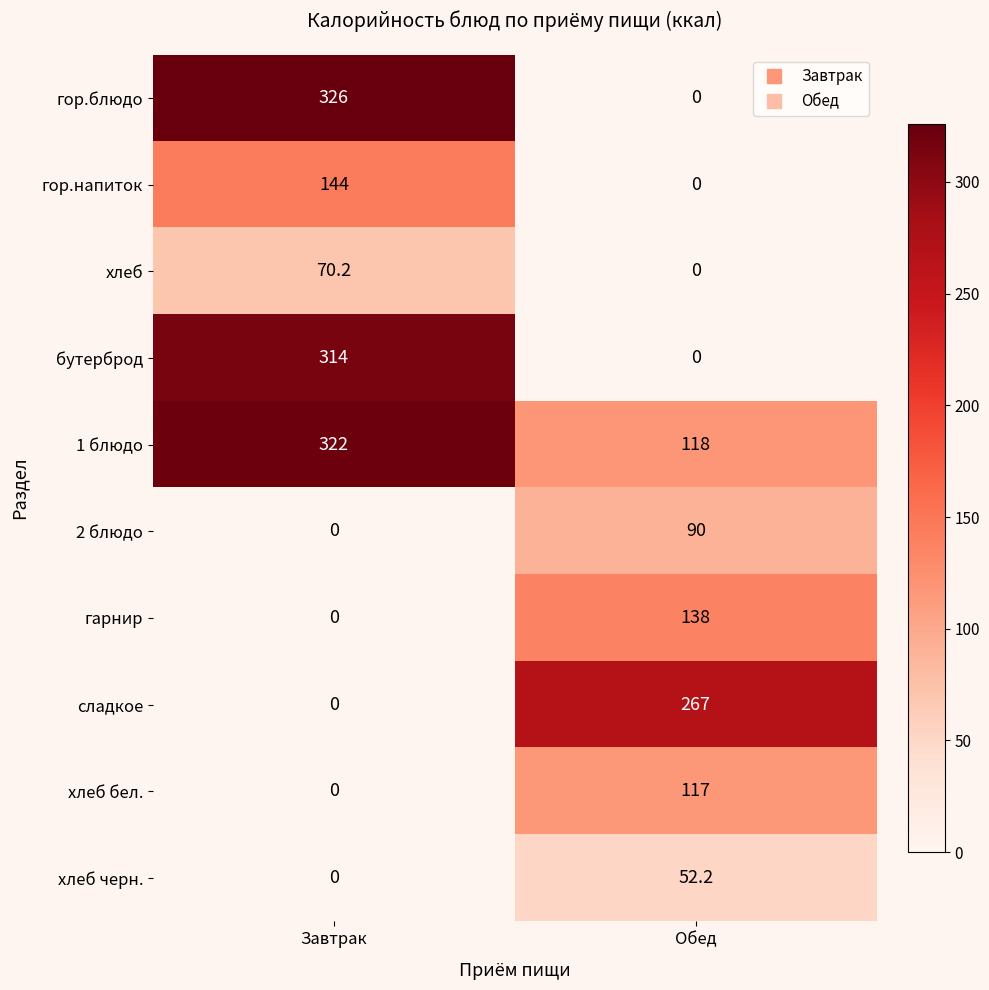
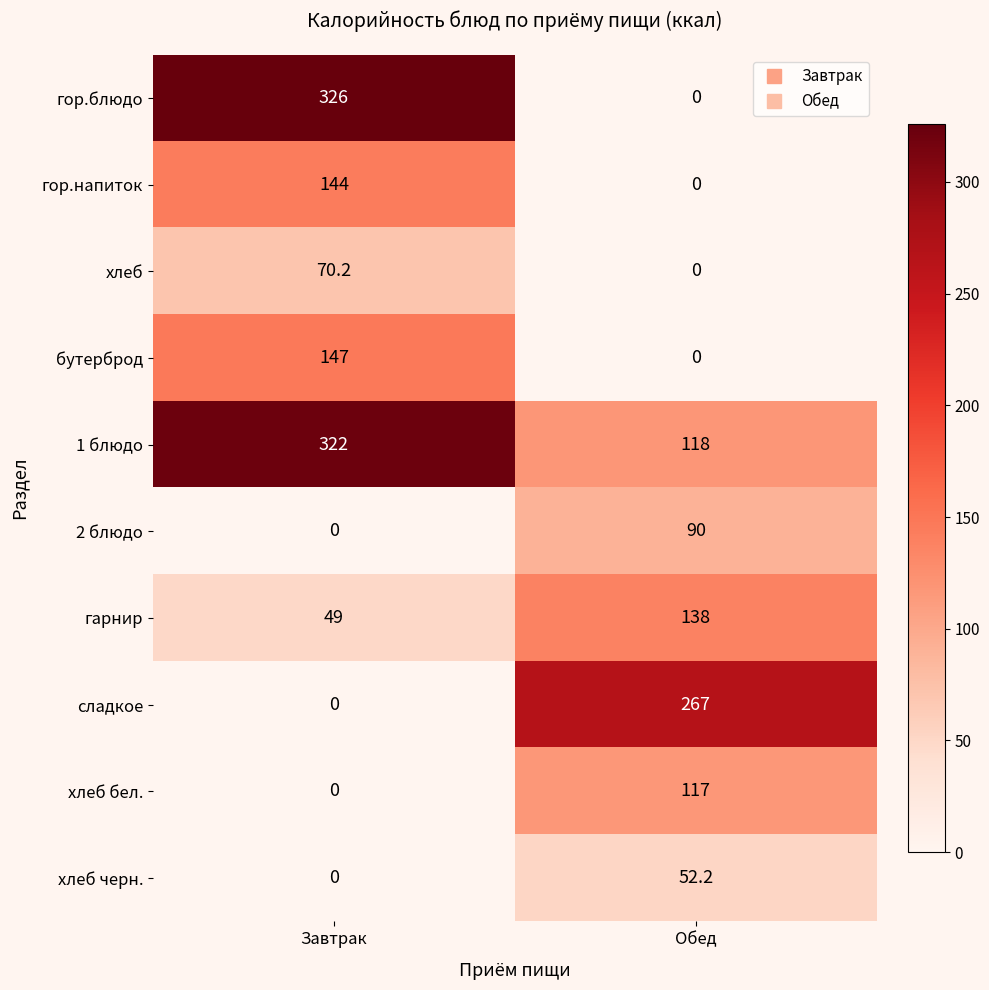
  {
    "гор.блюдо": {
      "Завтрак": 326,
      "Обед": 0
    },
    "гор.напиток": {
      "Завтрак": 144,
      "Обед": 0
    },
    "хлеб": {
      "Завтрак": 70.2,
      "Обед": 0
    },
    "бутерброд": {
-     "Завтрак": 314,
+     "Завтрак": 147,
      "Обед": 0
    },
    "1 блюдо": {
      "Завтрак": 322,
      "Обед": 118
    },
    "2 блюдо": {
      "Завтрак": 0,
      "Обед": 90
    },
    "гарнир": {
-     "Завтрак": 0,
+     "Завтрак": 49,
      "Обед": 138
    },
    "сладкое": {
      "Завтрак": 0,
      "Обед": 267
    },
    "хлеб бел.": {
      "Завтрак": 0,
      "Обед": 117
    },
    "хлеб черн.": {
      "Завтрак": 0,
      "Обед": 52.2
    }
  }
